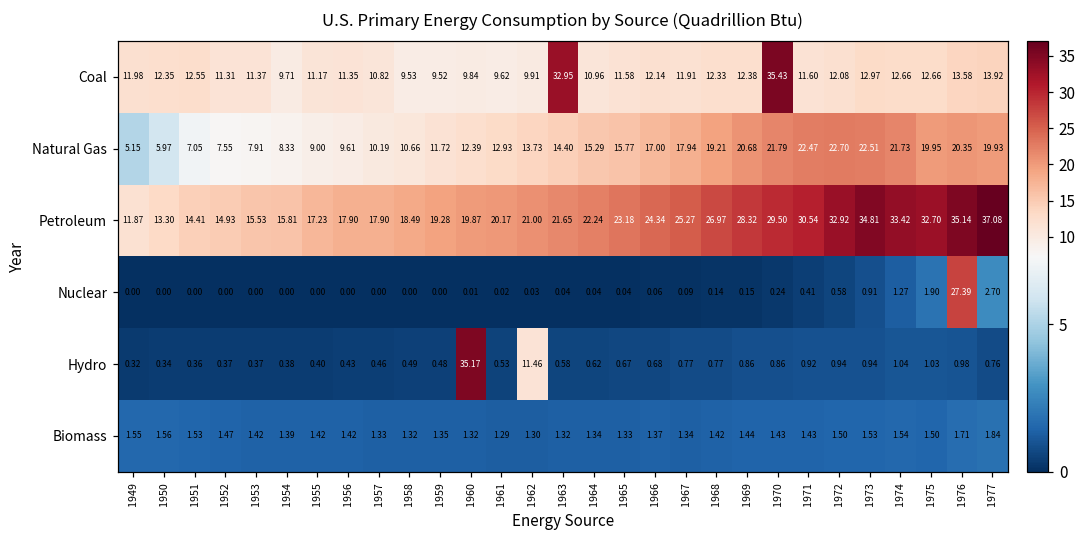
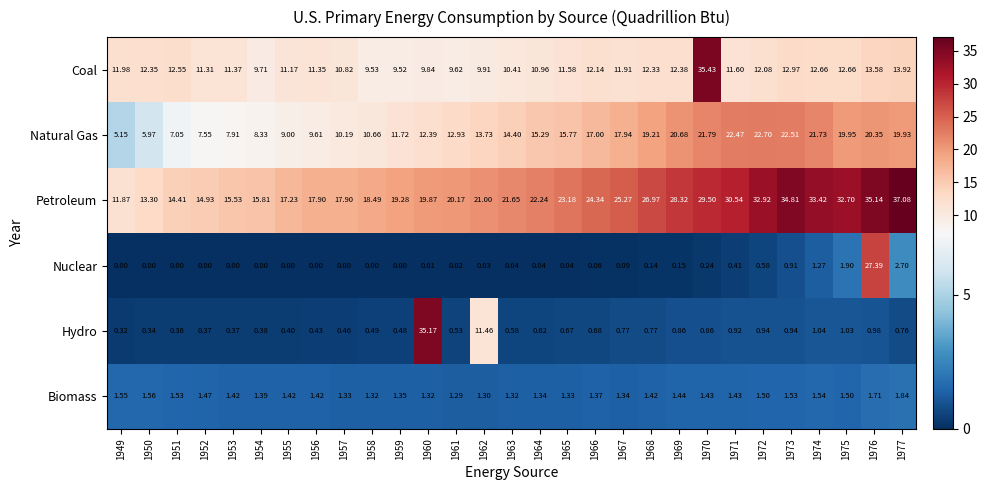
  {
    "Coal": {
      "1949": 11.98,
      "1950": 12.35,
      "1951": 12.55,
      "1952": 11.31,
      "1953": 11.37,
      "1954": 9.71,
      "1955": 11.17,
      "1956": 11.35,
      "1957": 10.82,
      "1958": 9.53,
      "1959": 9.52,
      "1960": 9.84,
      "1961": 9.62,
      "1962": 9.91,
-     "1963": 32.95,
+     "1963": 10.41,
      "1964": 10.96,
      "1965": 11.58,
      "1966": 12.14,
      "1967": 11.91,
      "1968": 12.33,
      "1969": 12.38,
      "1970": 35.43,
      "1971": 11.60,
      "1972": 12.08,
      "1973": 12.97,
      "1974": 12.66,
      "1975": 12.66,
      "1976": 13.58,
      "1977": 13.92
    },
    "Natural Gas": {
      "1949": 5.15,
      "1950": 5.97,
      "1951": 7.05,
      "1952": 7.55,
      "1953": 7.91,
      "1954": 8.33,
      "1955": 9.00,
      "1956": 9.61,
      "1957": 10.19,
      "1958": 10.66,
      "1959": 11.72,
      "1960": 12.39,
      "1961": 12.93,
      "1962": 13.73,
      "1963": 14.40,
      "1964": 15.29,
      "1965": 15.77,
      "1966": 17.00,
      "1967": 17.94,
      "1968": 19.21,
      "1969": 20.68,
      "1970": 21.79,
      "1971": 22.47,
      "1972": 22.70,
      "1973": 22.51,
      "1974": 21.73,
      "1975": 19.95,
      "1976": 20.35,
      "1977": 19.93
    },
    "Petroleum": {
      "1949": 11.87,
      "1950": 13.30,
      "1951": 14.41,
      "1952": 14.93,
      "1953": 15.53,
      "1954": 15.81,
      "1955": 17.23,
      "1956": 17.90,
      "1957": 17.90,
      "1958": 18.49,
      "1959": 19.28,
      "1960": 19.87,
      "1961": 20.17,
      "1962": 21.00,
      "1963": 21.65,
      "1964": 22.24,
      "1965": 23.18,
      "1966": 24.34,
      "1967": 25.27,
      "1968": 26.97,
      "1969": 28.32,
      "1970": 29.50,
      "1971": 30.54,
      "1972": 32.92,
      "1973": 34.81,
      "1974": 33.42,
      "1975": 32.70,
      "1976": 35.14,
      "1977": 37.08
    },
    "Nuclear": {
      "1949": 0.00,
      "1950": 0.00,
      "1951": 0.00,
      "1952": 0.00,
      "1953": 0.00,
      "1954": 0.00,
      "1955": 0.00,
      "1956": 0.00,
      "1957": 0.00,
      "1958": 0.00,
      "1959": 0.00,
      "1960": 0.01,
      "1961": 0.02,
      "1962": 0.03,
      "1963": 0.04,
      "1964": 0.04,
      "1965": 0.04,
      "1966": 0.06,
      "1967": 0.09,
      "1968": 0.14,
      "1969": 0.15,
      "1970": 0.24,
      "1971": 0.41,
      "1972": 0.58,
      "1973": 0.91,
      "1974": 1.27,
      "1975": 1.90,
      "1976": 27.39,
      "1977": 2.70
    },
    "Hydro": {
      "1949": 0.32,
      "1950": 0.34,
      "1951": 0.36,
      "1952": 0.37,
      "1953": 0.37,
      "1954": 0.38,
      "1955": 0.40,
      "1956": 0.43,
      "1957": 0.46,
      "1958": 0.49,
      "1959": 0.48,
      "1960": 35.17,
      "1961": 0.53,
      "1962": 11.46,
      "1963": 0.58,
      "1964": 0.62,
      "1965": 0.67,
      "1966": 0.68,
      "1967": 0.77,
      "1968": 0.77,
      "1969": 0.86,
      "1970": 0.86,
      "1971": 0.92,
      "1972": 0.94,
      "1973": 0.94,
      "1974": 1.04,
      "1975": 1.03,
      "1976": 0.98,
      "1977": 0.76
    },
    "Biomass": {
      "1949": 1.55,
      "1950": 1.56,
      "1951": 1.53,
      "1952": 1.47,
      "1953": 1.42,
      "1954": 1.39,
      "1955": 1.42,
      "1956": 1.42,
      "1957": 1.33,
      "1958": 1.32,
      "1959": 1.35,
      "1960": 1.32,
      "1961": 1.29,
      "1962": 1.30,
      "1963": 1.32,
      "1964": 1.34,
      "1965": 1.33,
      "1966": 1.37,
      "1967": 1.34,
      "1968": 1.42,
      "1969": 1.44,
      "1970": 1.43,
      "1971": 1.43,
      "1972": 1.50,
      "1973": 1.53,
      "1974": 1.54,
      "1975": 1.50,
      "1976": 1.71,
      "1977": 1.84
    }
  }
